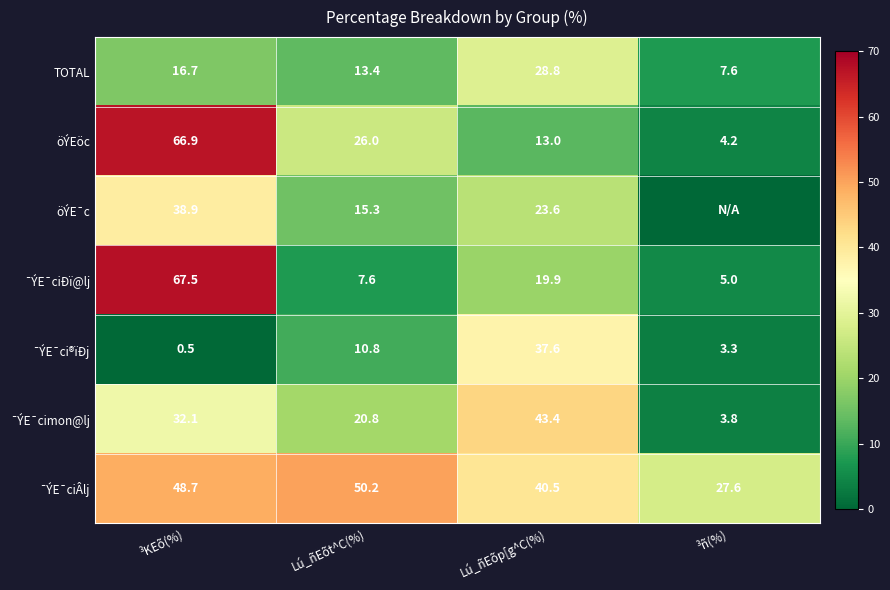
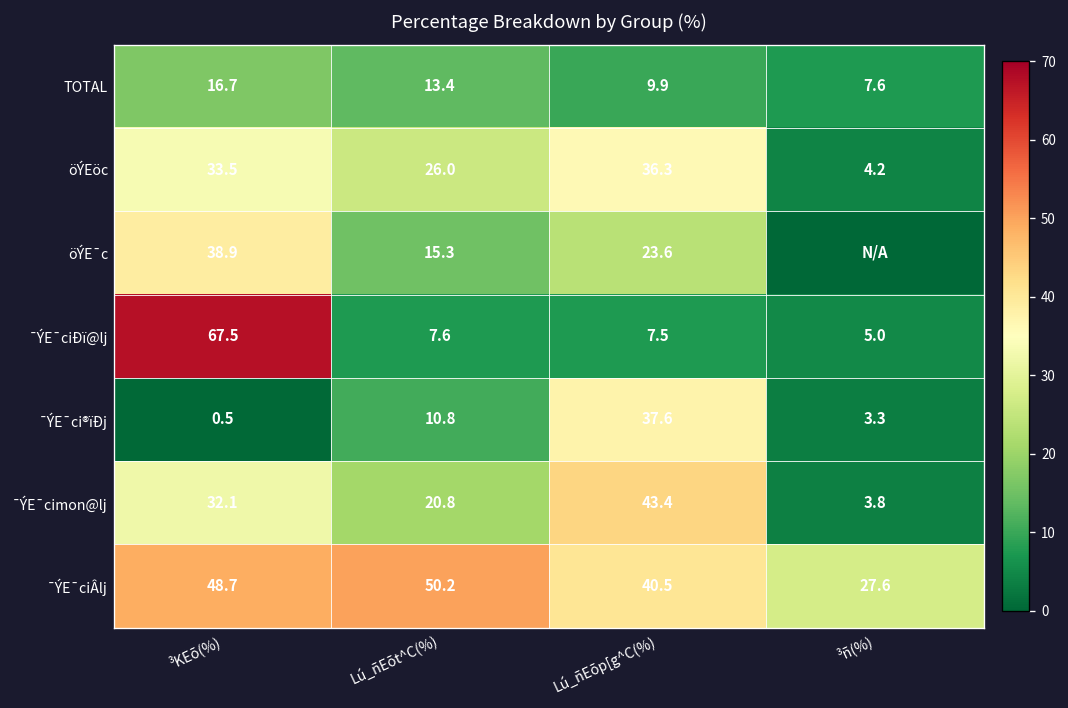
  {
    "TOTAL": {
      "³KEõ(%)": 16.7,
      "Lú_ñEõt^C(%)": 13.4,
-     "Lú_ñEõp[g^C(%)": 28.8,
+     "Lú_ñEõp[g^C(%)": 9.9,
      "³ñ(%)": 7.6
    },
    "öÝEöc": {
-     "³KEõ(%)": 66.9,
+     "³KEõ(%)": 33.5,
      "Lú_ñEõt^C(%)": 26.0,
-     "Lú_ñEõp[g^C(%)": 13.0,
+     "Lú_ñEõp[g^C(%)": 36.3,
      "³ñ(%)": 4.2
    },
    "öÝE¯c": {
      "³KEõ(%)": 38.9,
      "Lú_ñEõt^C(%)": 15.3,
      "Lú_ñEõp[g^C(%)": 23.6
    },
    "¯ÝE¯ciÐï@lj": {
      "³KEõ(%)": 67.5,
      "Lú_ñEõt^C(%)": 7.6,
-     "Lú_ñEõp[g^C(%)": 19.9,
+     "Lú_ñEõp[g^C(%)": 7.5,
      "³ñ(%)": 5.0
    },
    "¯ÝE¯ci®ïÐj": {
      "³KEõ(%)": 0.5,
      "Lú_ñEõt^C(%)": 10.8,
      "Lú_ñEõp[g^C(%)": 37.6,
      "³ñ(%)": 3.3
    },
    "¯ÝE¯cimon@lj": {
      "³KEõ(%)": 32.1,
      "Lú_ñEõt^C(%)": 20.8,
      "Lú_ñEõp[g^C(%)": 43.4,
      "³ñ(%)": 3.8
    },
    "¯ÝE¯ciÂlj": {
      "³KEõ(%)": 48.7,
      "Lú_ñEõt^C(%)": 50.2,
      "Lú_ñEõp[g^C(%)": 40.5,
      "³ñ(%)": 27.6
    }
  }
